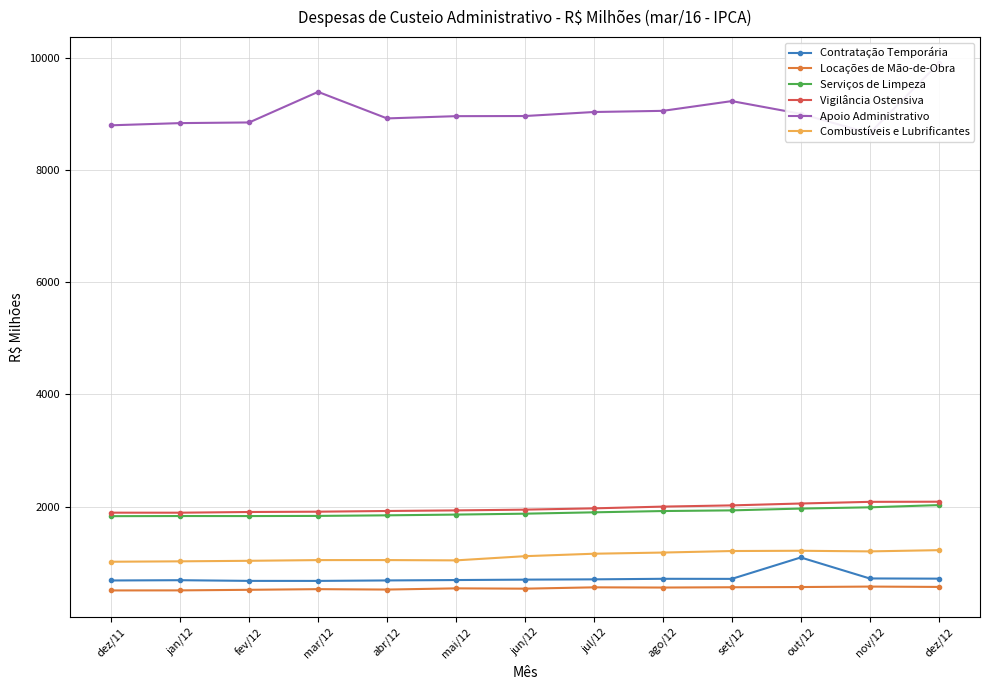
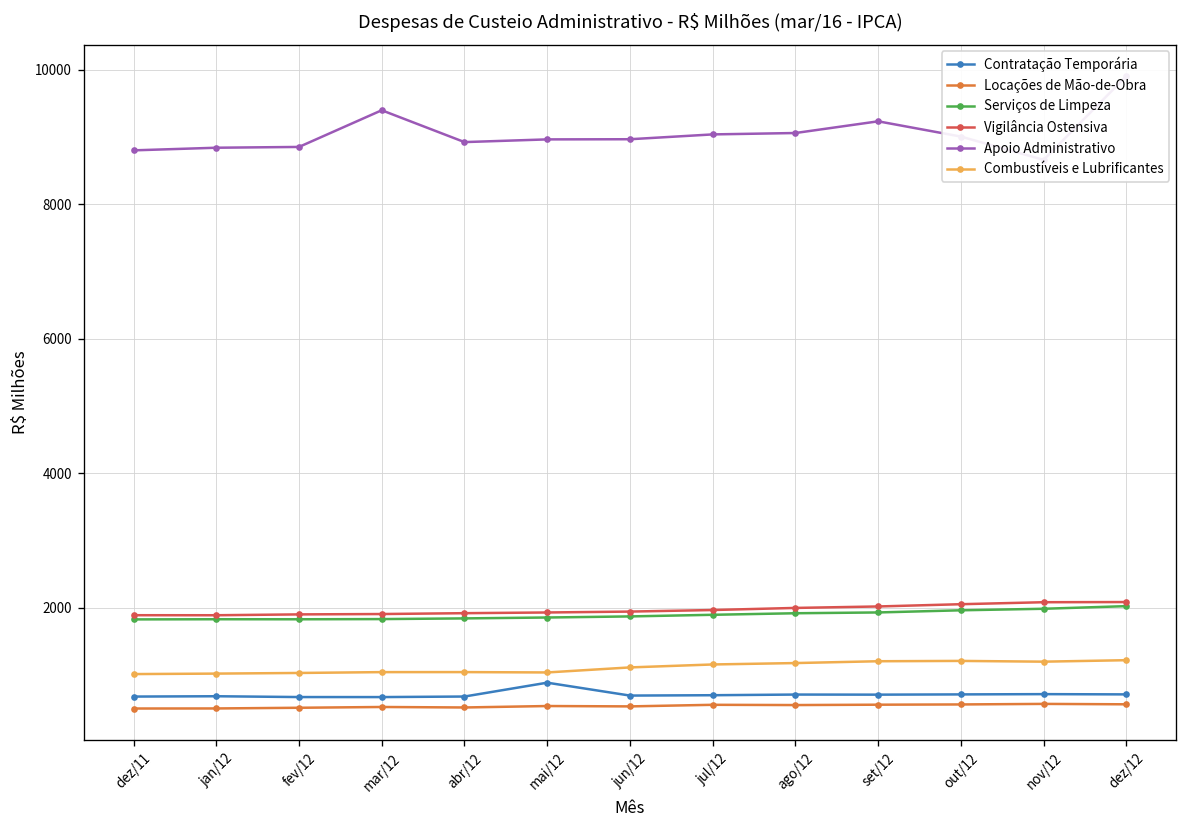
  {
    "Contratação Temporária": {
      "dez/11": 700,
      "jan/12": 700,
      "fev/12": 700,
      "mar/12": 700,
      "abr/12": 700,
-     "mai/12": 700,
+     "mai/12": 900,
      "jun/12": 700,
      "jul/12": 700,
      "ago/12": 700,
      "set/12": 700,
-     "out/12": 1100,
+     "out/12": 700,
      "nov/12": 700,
      "dez/12": 700
    },
    "Serviços de Limpeza": {
      "dez/11": 1800,
      "jan/12": 1800,
      "fev/12": 1800,
      "mar/12": 1800,
      "abr/12": 1800,
      "mai/12": 1900,
      "jun/12": 1900,
      "jul/12": 1900,
      "ago/12": 1900,
      "set/12": 1900,
      "out/12": 2000,
      "nov/12": 2000,
      "dez/12": 2000
    },
    "Apoio Administrativo": {
      "dez/11": 8800,
      "jan/12": 8800,
      "fev/12": 8900,
      "mar/12": 9400,
      "abr/12": 8900,
      "mai/12": 9000,
      "jun/12": 9000,
      "jul/12": 9000,
      "ago/12": 9100,
      "set/12": 9200
    }
  }
